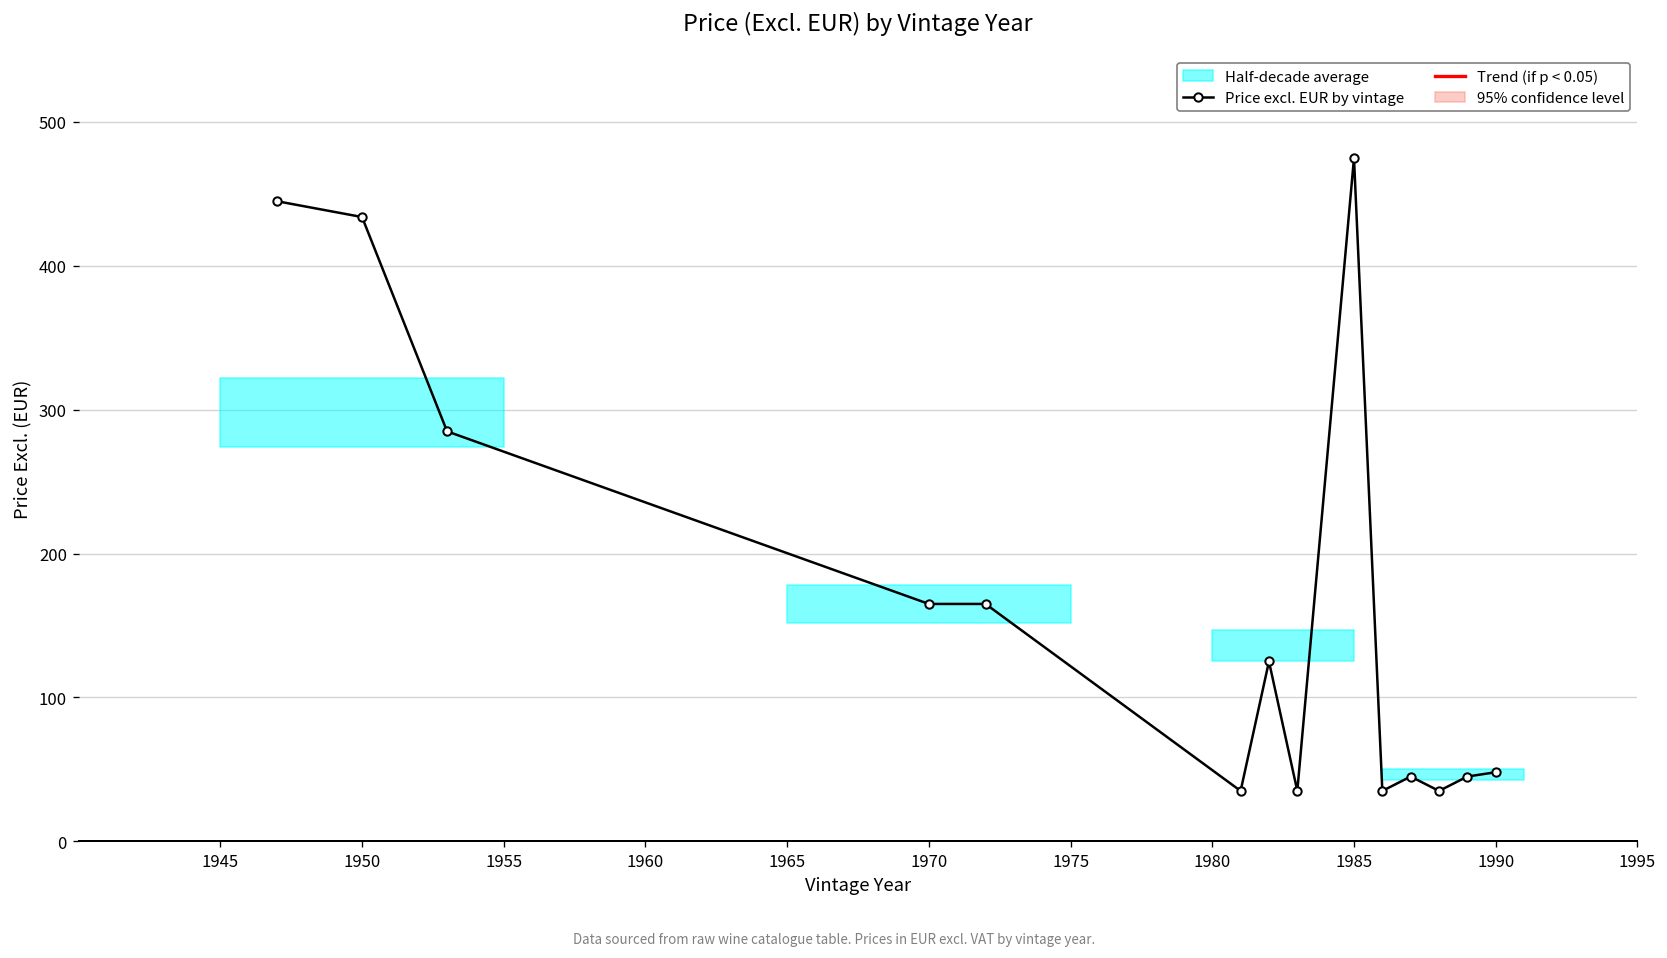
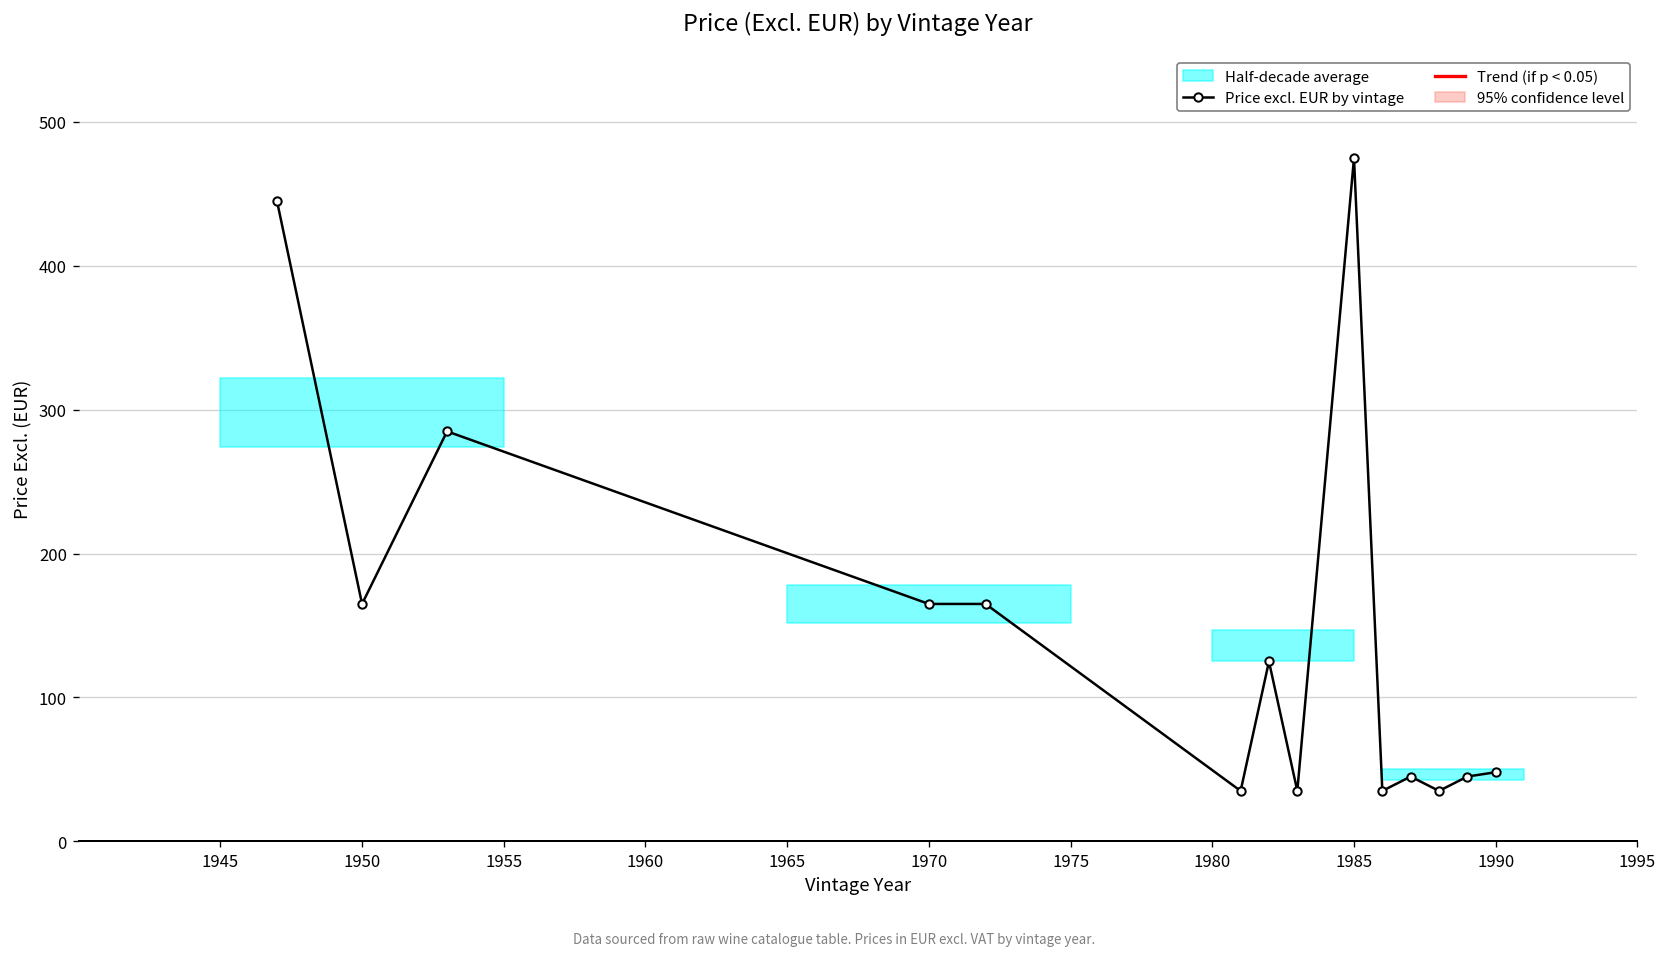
  {
    "Price excl. EUR by vintage": {
-     "1950": 434,
+     "1950": 165,
      "1970": 165,
      "1985": 475,
      "1990": 48
    }
  }
